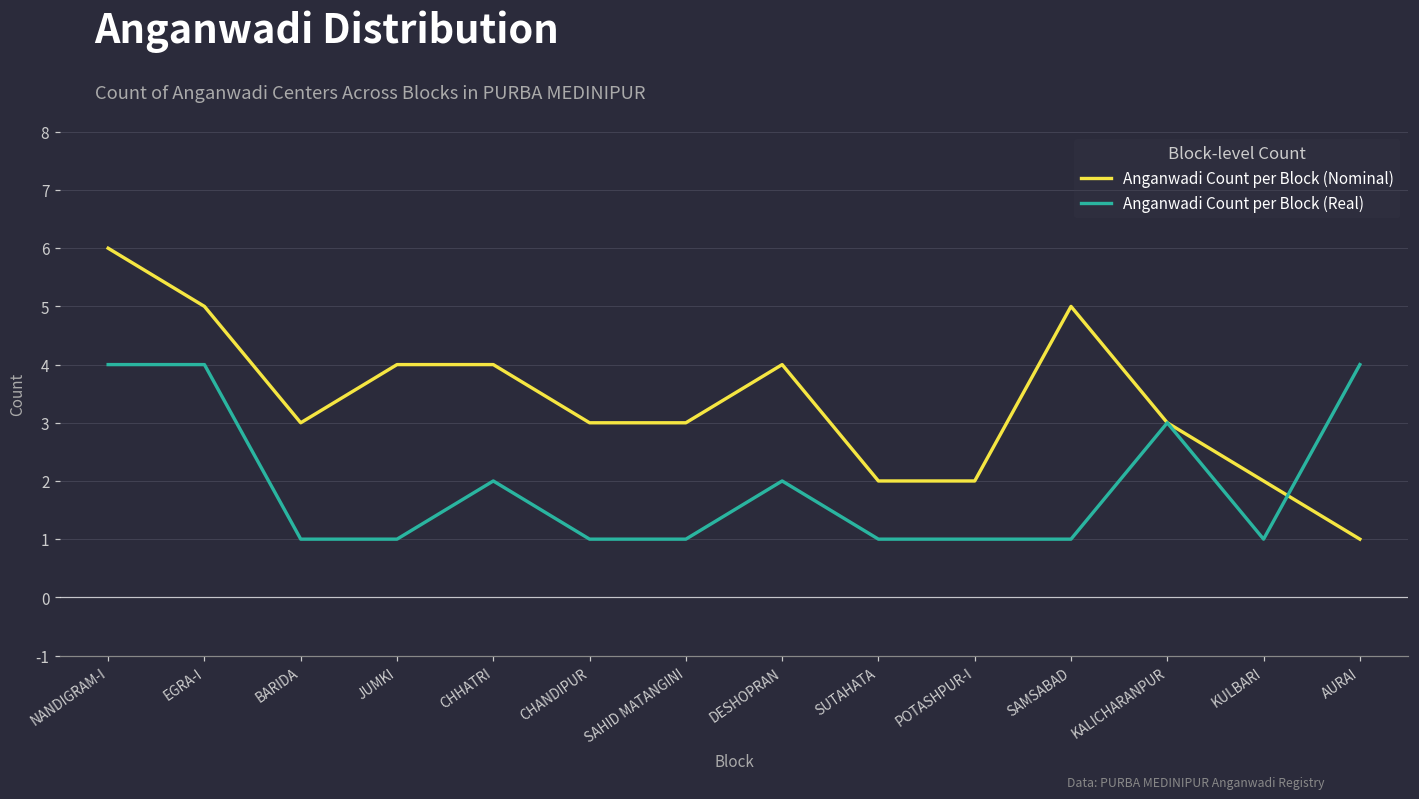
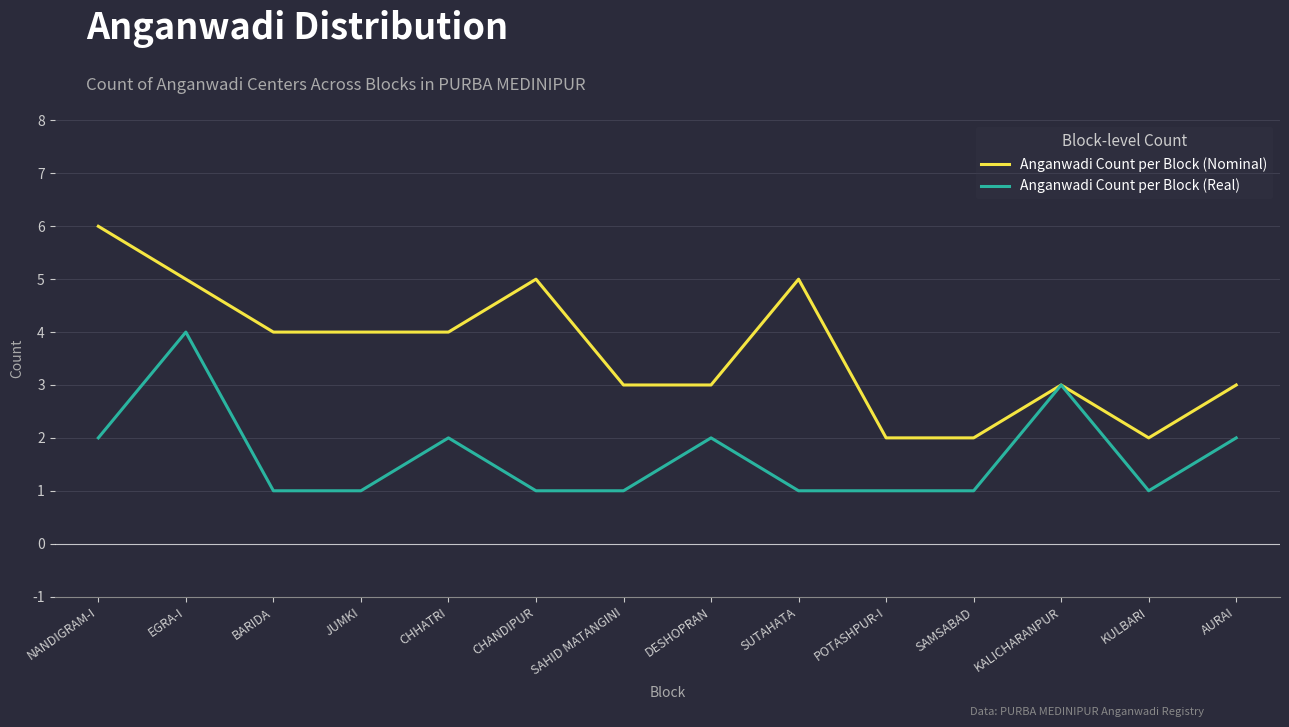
  {
    "Anganwadi Count per Block (Nominal)": {
      "NANDIGRAM-I": 6,
      "EGRA-I": 5,
-     "BARIDA": 3,
+     "BARIDA": 4,
      "JUMKI": 4,
      "CHHATRI": 4,
-     "CHANDIPUR": 3,
+     "CHANDIPUR": 5,
      "SAHID MATANGINI": 3,
-     "DESHOPRAN": 4,
-     "SUTAHATA": 2,
+     "DESHOPRAN": 3,
+     "SUTAHATA": 5,
      "POTASHPUR-I": 2,
-     "SAMSABAD": 5,
+     "SAMSABAD": 2,
      "KULBARI": 2,
-     "AURAI": 1
+     "AURAI": 3
    },
    "Anganwadi Count per Block (Real)": {
-     "NANDIGRAM-I": 4,
+     "NANDIGRAM-I": 2,
      "EGRA-I": 4,
      "BARIDA": 1,
      "JUMKI": 1,
      "CHHATRI": 2,
      "CHANDIPUR": 1,
      "SAHID MATANGINI": 1,
      "DESHOPRAN": 2,
      "SUTAHATA": 1,
      "POTASHPUR-I": 1,
      "SAMSABAD": 1,
      "KULBARI": 1,
-     "AURAI": 4
+     "AURAI": 2
    }
  }
